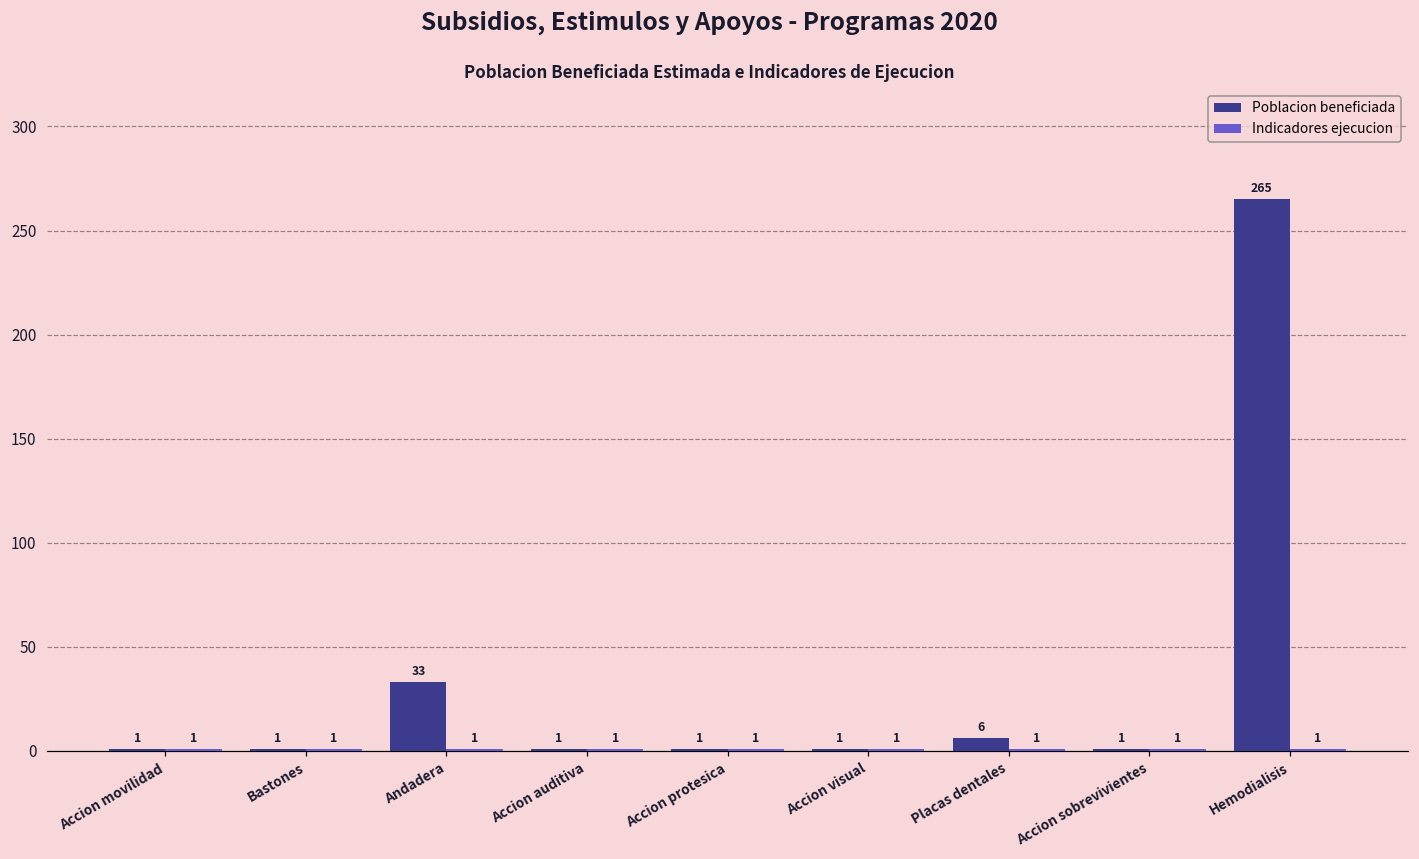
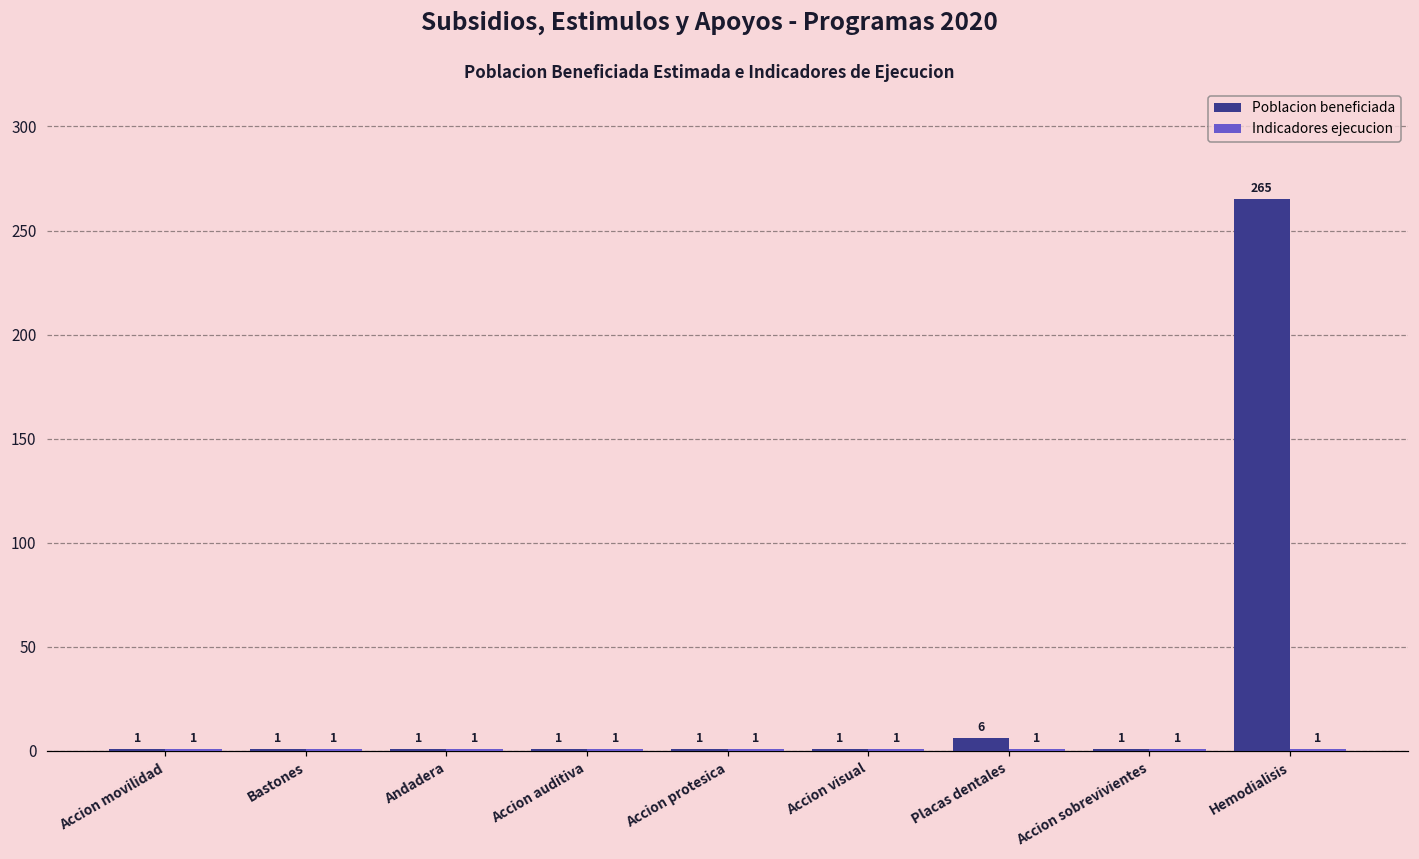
  {
    "Poblacion beneficiada": {
      "Accion movilidad": 1,
      "Bastones": 1,
-     "Andadera": 33,
+     "Andadera": 1,
      "Accion auditiva": 1,
      "Accion protesica": 1,
      "Accion visual": 1,
      "Placas dentales": 6,
      "Accion sobrevivientes": 1,
      "Hemodialisis": 265
    },
    "Indicadores ejecucion": {
      "Accion movilidad": 1,
      "Bastones": 1,
      "Andadera": 1,
      "Accion auditiva": 1,
      "Accion protesica": 1,
      "Accion visual": 1,
      "Placas dentales": 1,
      "Accion sobrevivientes": 1,
      "Hemodialisis": 1
    }
  }
